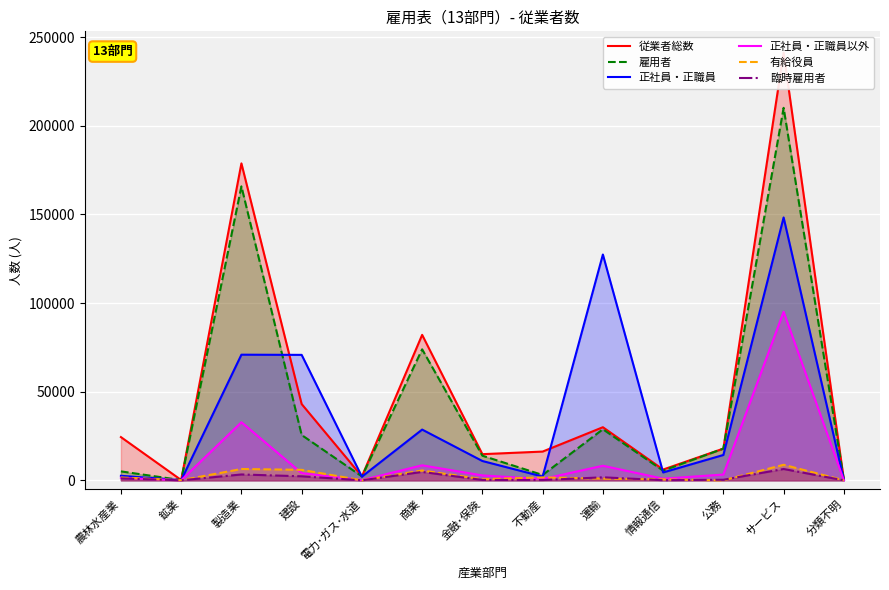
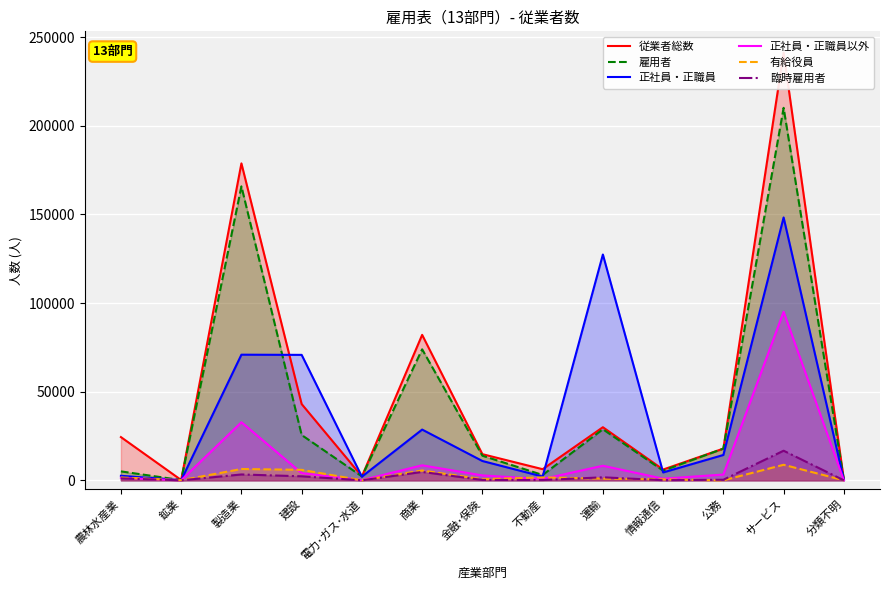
  {
    "従業者総数": {
      "農林水産業": 24000,
      "製造業": 179000,
      "建設": 43000,
      "商業": 82000,
-     "不動産": 16000
+     "不動産": 6000
    },
    "雇用者": {
      "農林水産業": 5000,
      "製造業": 166000,
      "建設": 26000,
      "商業": 74000,
      "サービス": 210000
    },
    "正社員・正職員": {
      "製造業": 71000,
      "建設": 71000,
      "商業": 29000,
      "金融･保険": 11000,
      "運輸": 127000,
      "公務": 14000,
      "サービス": 148000
    },
    "正社員・正職員以外": {
      "製造業": 33000,
      "建設": 4000,
      "商業": 8000,
      "金融･保険": 3000,
      "運輸": 8000,
      "公務": 3000,
      "サービス": 95000
    },
    "有給役員": {
      "製造業": 6000,
      "建設": 6000,
      "サービス": 9000
    },
    "臨時雇用者": {
      "製造業": 3000,
      "建設": 2000,
-     "サービス": 6000
+     "サービス": 17000
    }
  }
